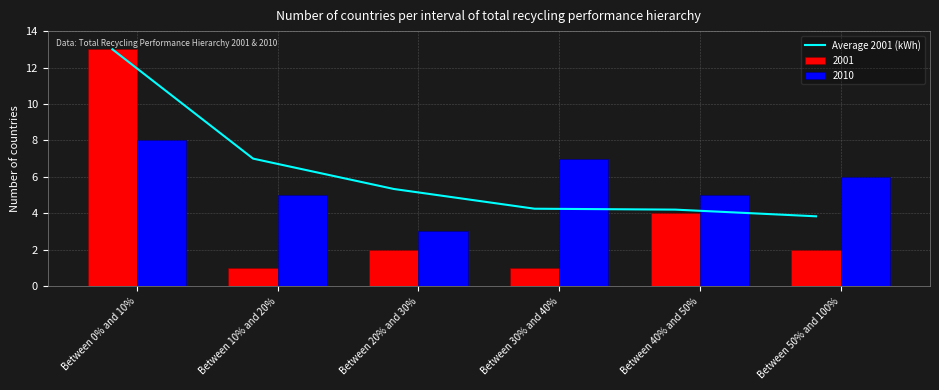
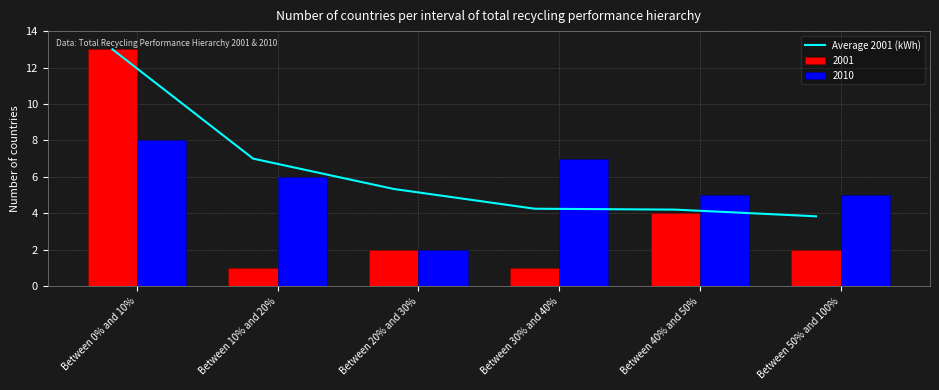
  {
    "2001": {
      "Between 10% and 20%": 1,
      "Between 20% and 30%": 2,
      "Between 30% and 40%": 1,
      "Between 40% and 50%": 4,
      "Between 50% and 100%": 2
    },
    "2010": {
      "Between 0% and 10%": 8,
-     "Between 10% and 20%": 5,
-     "Between 20% and 30%": 3,
+     "Between 10% and 20%": 6,
+     "Between 20% and 30%": 2,
      "Between 30% and 40%": 7,
      "Between 40% and 50%": 5,
-     "Between 50% and 100%": 6
+     "Between 50% and 100%": 5
    }
  }
